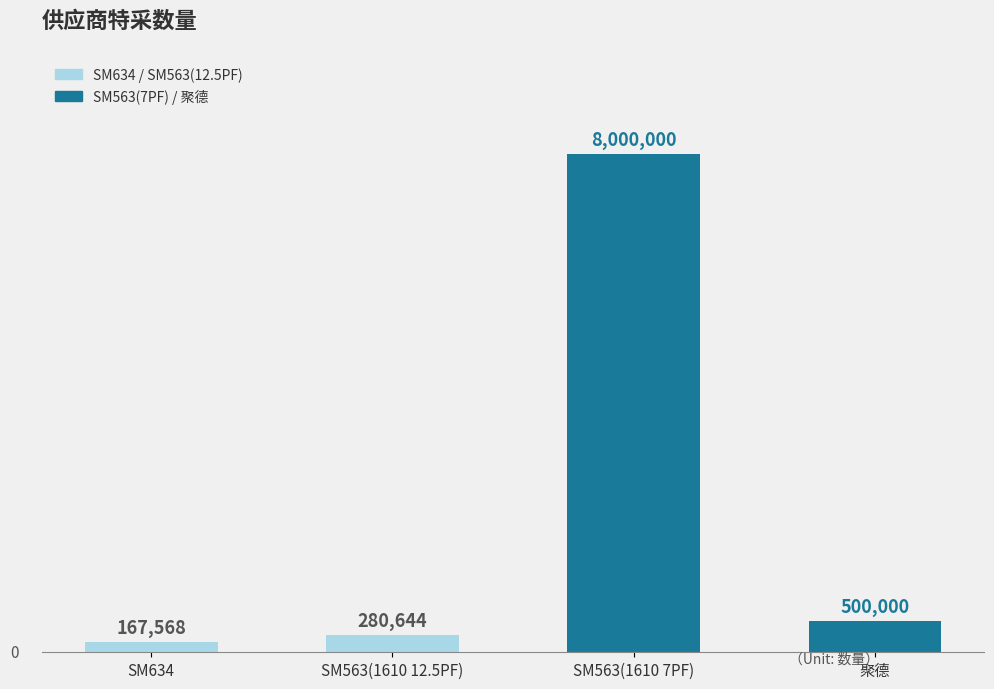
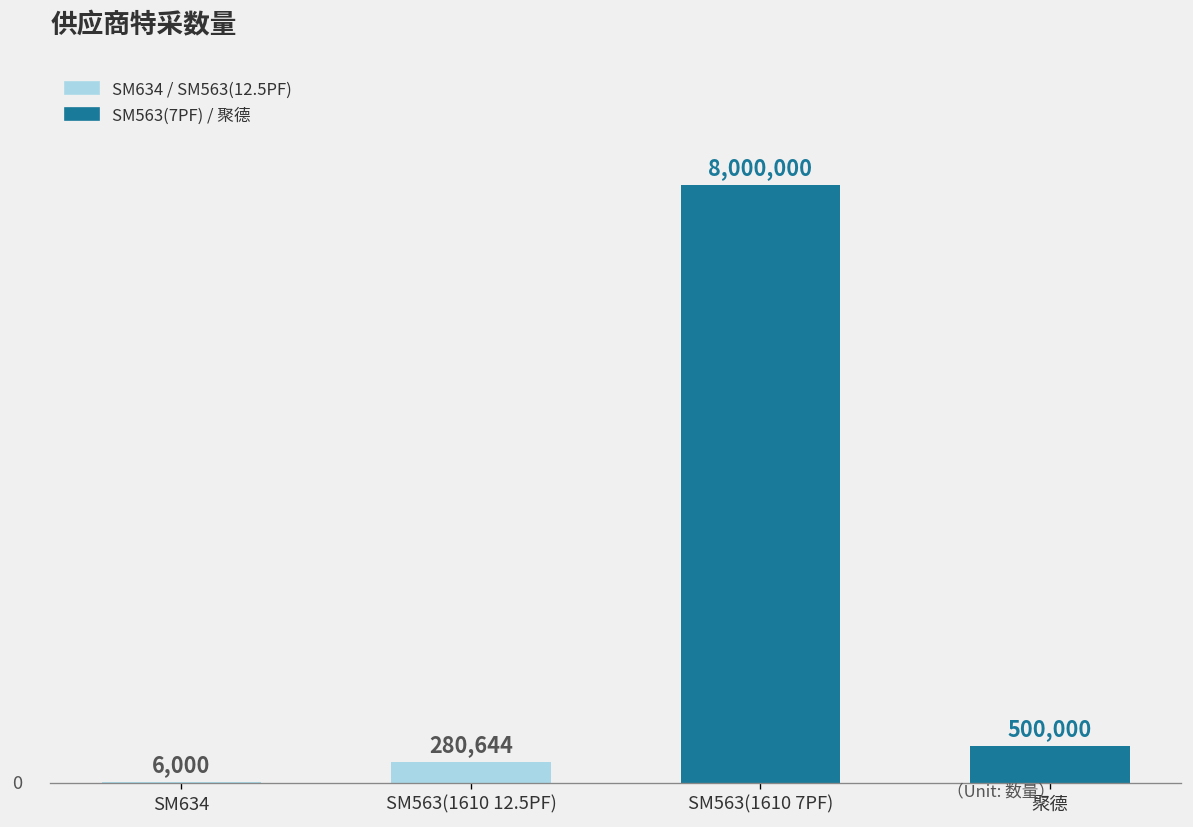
  {
-   "SM634": "167,568",
+   "SM634": "6,000",
    "SM563(1610 12.5PF)": "280,644",
    "SM563(1610 7PF)": "8,000,000",
    "聚德": "500,000"
  }
